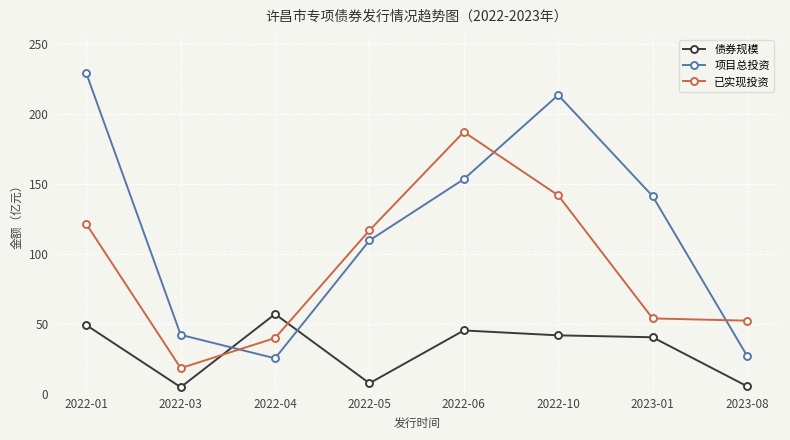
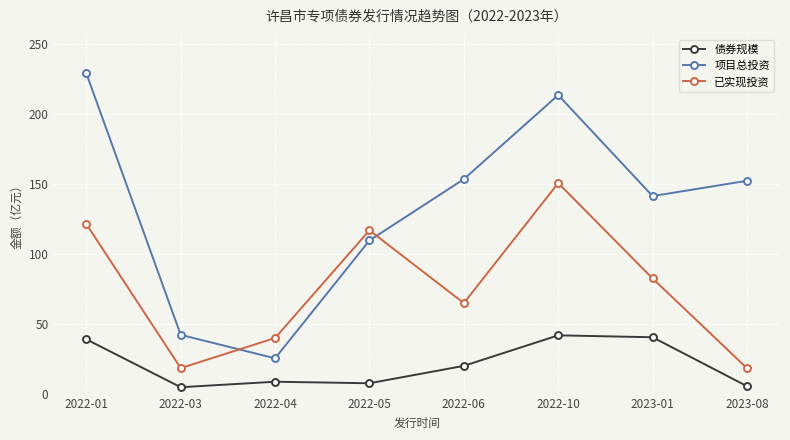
  {
    "债券规模": {
-     "2022-01": 49,
+     "2022-01": 39,
      "2022-03": 5,
-     "2022-04": 57,
+     "2022-04": 8,
      "2022-05": 7,
-     "2022-06": 45,
+     "2022-06": 20,
      "2022-10": 42,
      "2023-01": 40,
      "2023-08": 5
    },
    "项目总投资": {
      "2022-01": 229,
      "2022-03": 42,
      "2022-04": 25,
      "2022-05": 109,
      "2022-06": 153,
      "2022-10": 213,
      "2023-01": 141,
-     "2023-08": 27
+     "2023-08": 152
    },
    "已实现投资": {
      "2022-01": 121,
      "2022-03": 18,
      "2022-04": 40,
      "2022-05": 117,
-     "2022-06": 187,
-     "2022-10": 142,
-     "2023-01": 54,
-     "2023-08": 52
+     "2022-06": 65,
+     "2022-10": 150,
+     "2023-01": 82,
+     "2023-08": 18
    }
  }
